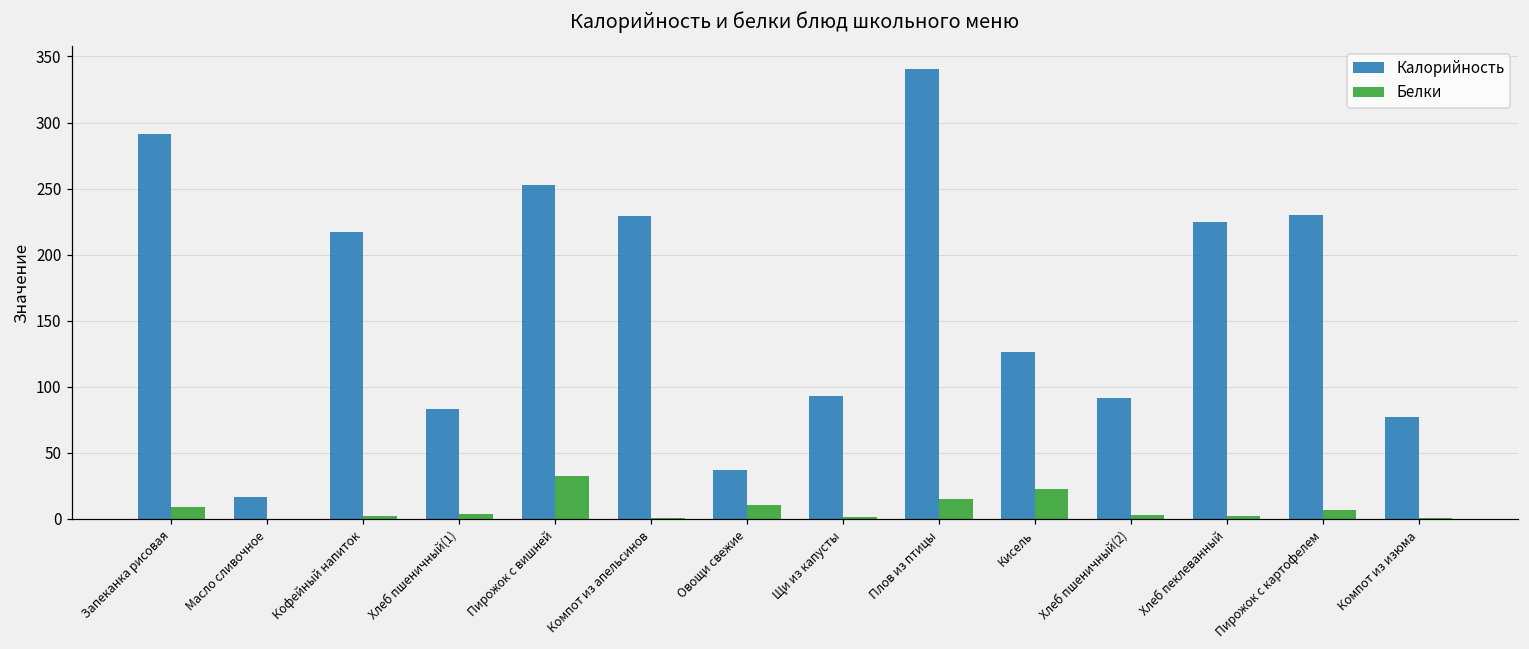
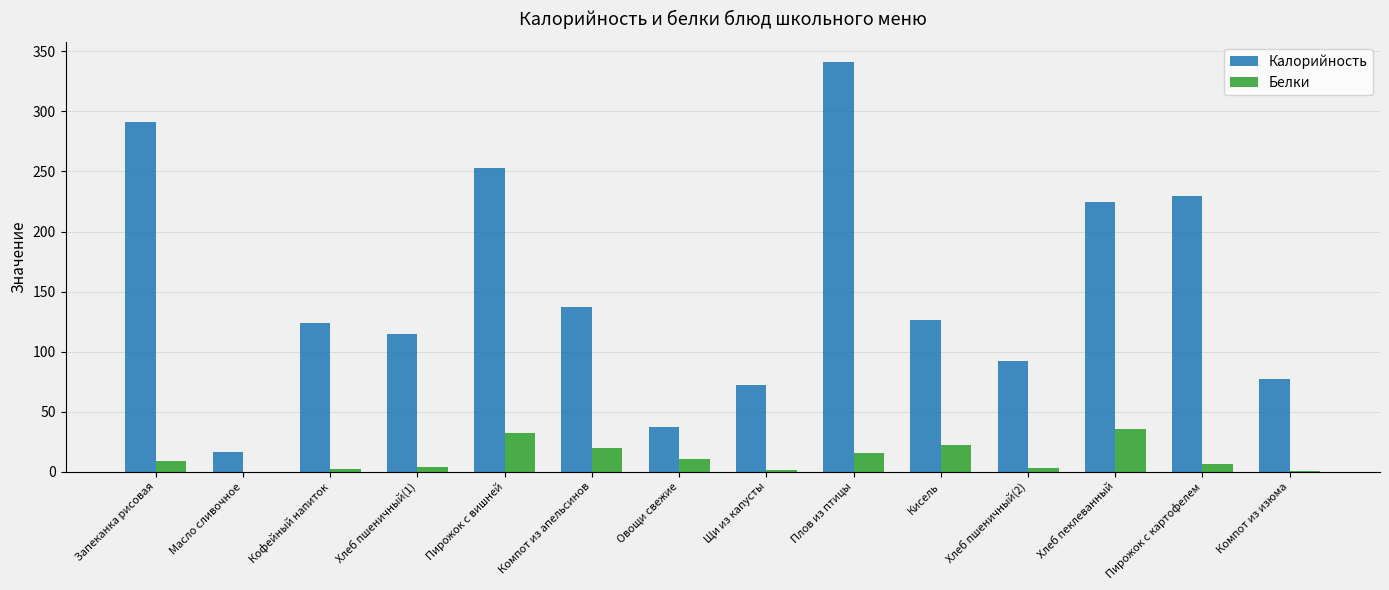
  {
    "Калорийность": {
      "Запеканка рисовая": 291,
      "Масло сливочное": 17,
-     "Кофейный напиток": 217,
-     "Хлеб пшеничный(1)": 84,
+     "Кофейный напиток": 124,
+     "Хлеб пшеничный(1)": 115,
      "Пирожок с вишней": 253,
-     "Компот из апельсинов": 229,
+     "Компот из апельсинов": 137,
      "Овощи свежие": 37,
-     "Щи из капусты": 93,
+     "Щи из капусты": 72,
      "Плов из птицы": 341,
      "Кисель": 127,
      "Хлеб пшеничный(2)": 92,
      "Хлеб пеклеванный": 225,
      "Пирожок с картофелем": 230,
      "Компот из изюма": 77
    },
    "Белки": {
      "Запеканка рисовая": 9,
      "Масло сливочное": 0,
      "Кофейный напиток": 2,
      "Хлеб пшеничный(1)": 4,
      "Пирожок с вишней": 33,
-     "Компот из апельсинов": 1,
+     "Компот из апельсинов": 20,
      "Овощи свежие": 10,
      "Плов из птицы": 15,
      "Кисель": 22,
      "Хлеб пшеничный(2)": 3,
-     "Хлеб пеклеванный": 2,
+     "Хлеб пеклеванный": 36,
      "Пирожок с картофелем": 7
    }
  }
